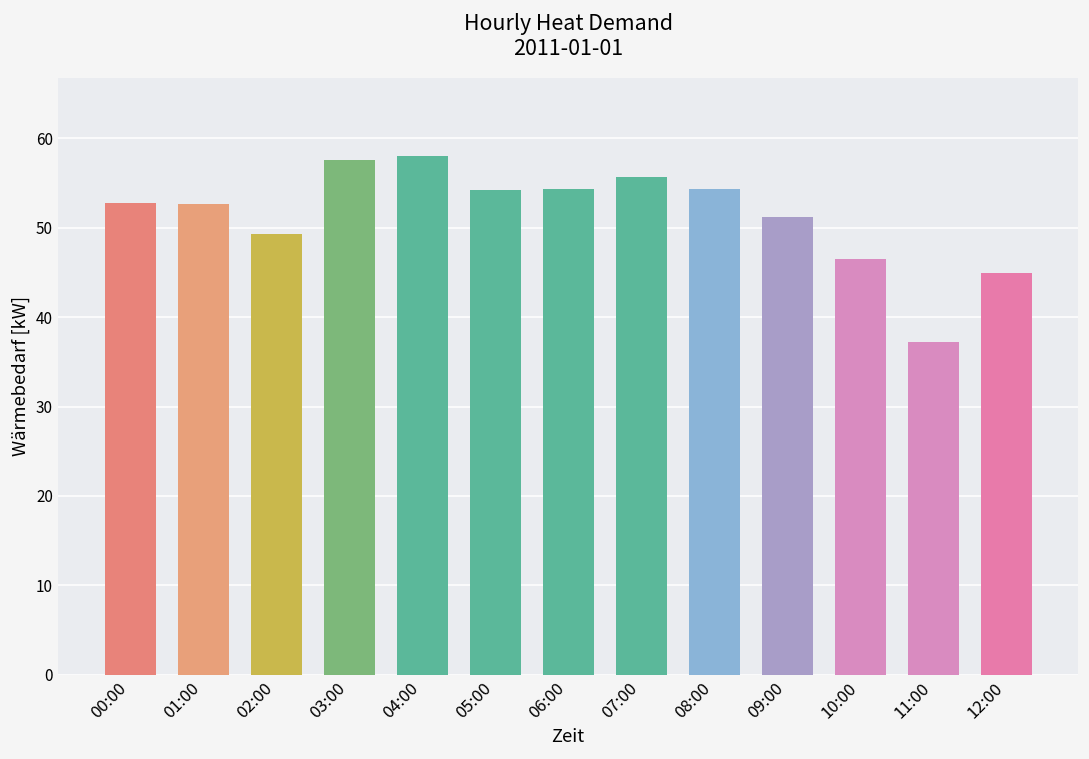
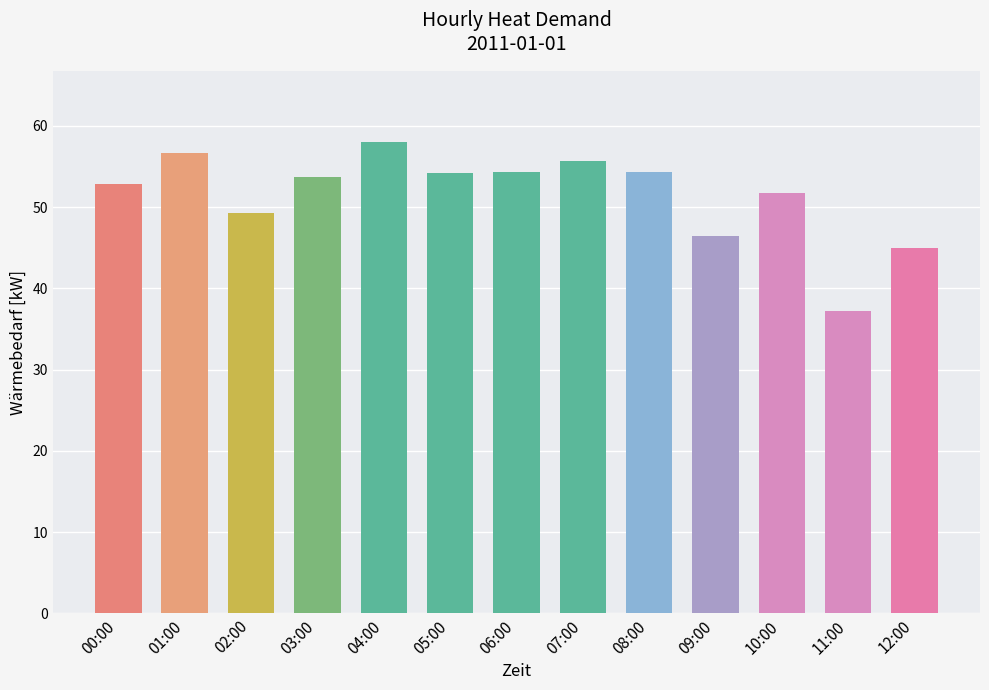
  {
    "00:00": 53,
-   "01:00": 53,
+   "01:00": 57,
    "02:00": 49,
-   "03:00": 58,
+   "03:00": 54,
    "04:00": 58,
    "05:00": 54,
    "06:00": 54,
    "07:00": 56,
    "08:00": 54,
-   "09:00": 51,
-   "10:00": 47,
+   "09:00": 46,
+   "10:00": 52,
    "11:00": 37,
    "12:00": 45
  }
